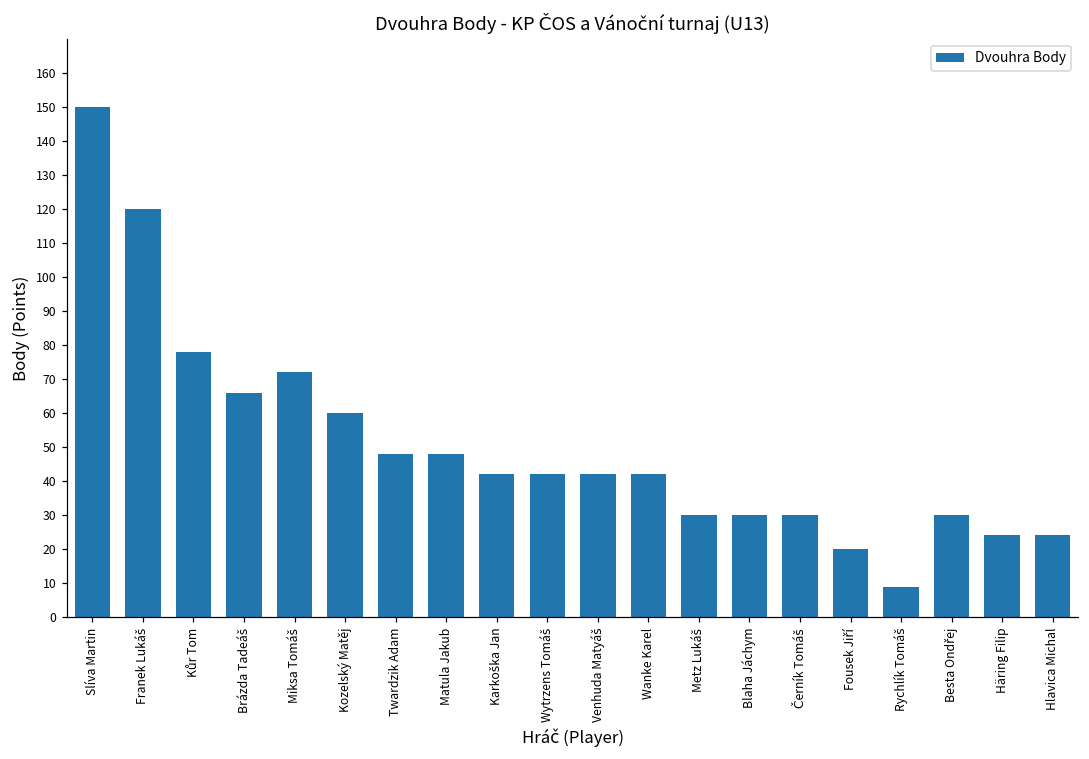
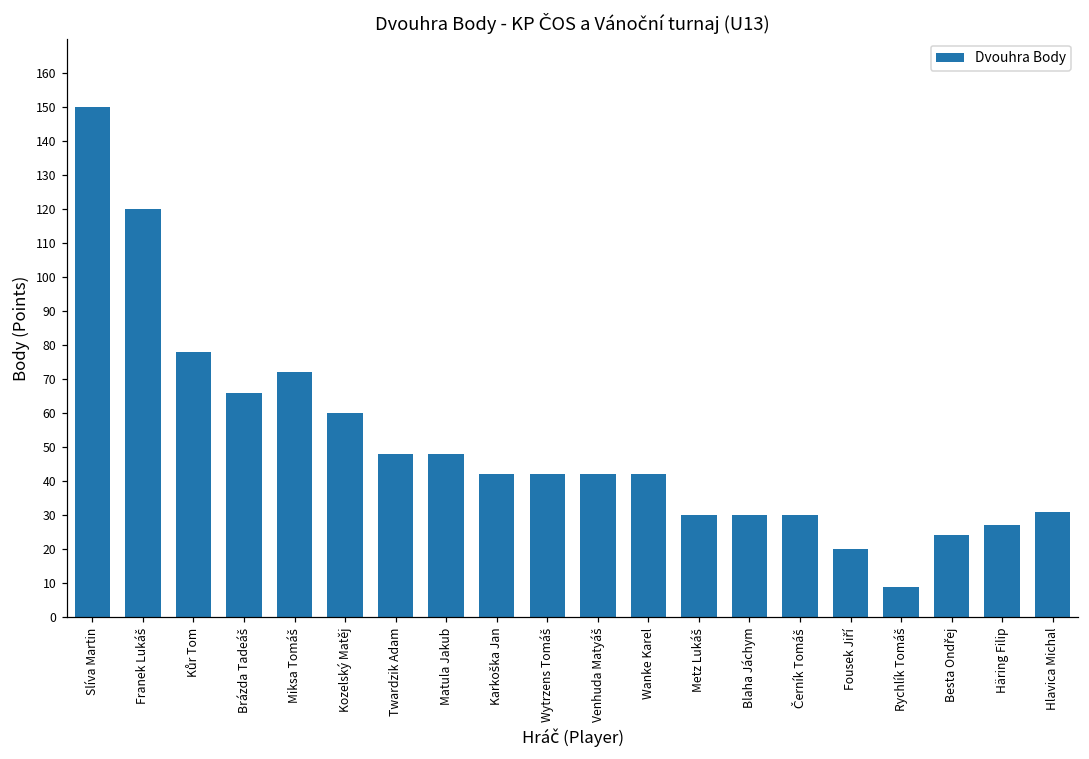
  {
    "Slíva Martin": 150,
    "Franek Lukáš": 120,
    "Kůr Tom": 78,
    "Brázda Tadeáš": 66,
    "Miksa Tomáš": 72,
    "Kozelský Matěj": 60,
    "Twardzik Adam": 48,
    "Matula Jakub": 48,
    "Karkoška Jan": 42,
    "Wytrzens Tomáš": 42,
    "Venhuda Matyáš": 42,
    "Wanke Karel": 42,
    "Metz Lukáš": 30,
    "Blaha Jáchym": 30,
    "Černík Tomáš": 30,
    "Fousek Jiří": 20,
    "Rychlík Tomáš": 9,
-   "Besta Ondřej": 30,
-   "Häring Filip": 24,
-   "Hlavica Michal": 24
+   "Besta Ondřej": 24,
+   "Häring Filip": 27,
+   "Hlavica Michal": 31
  }
